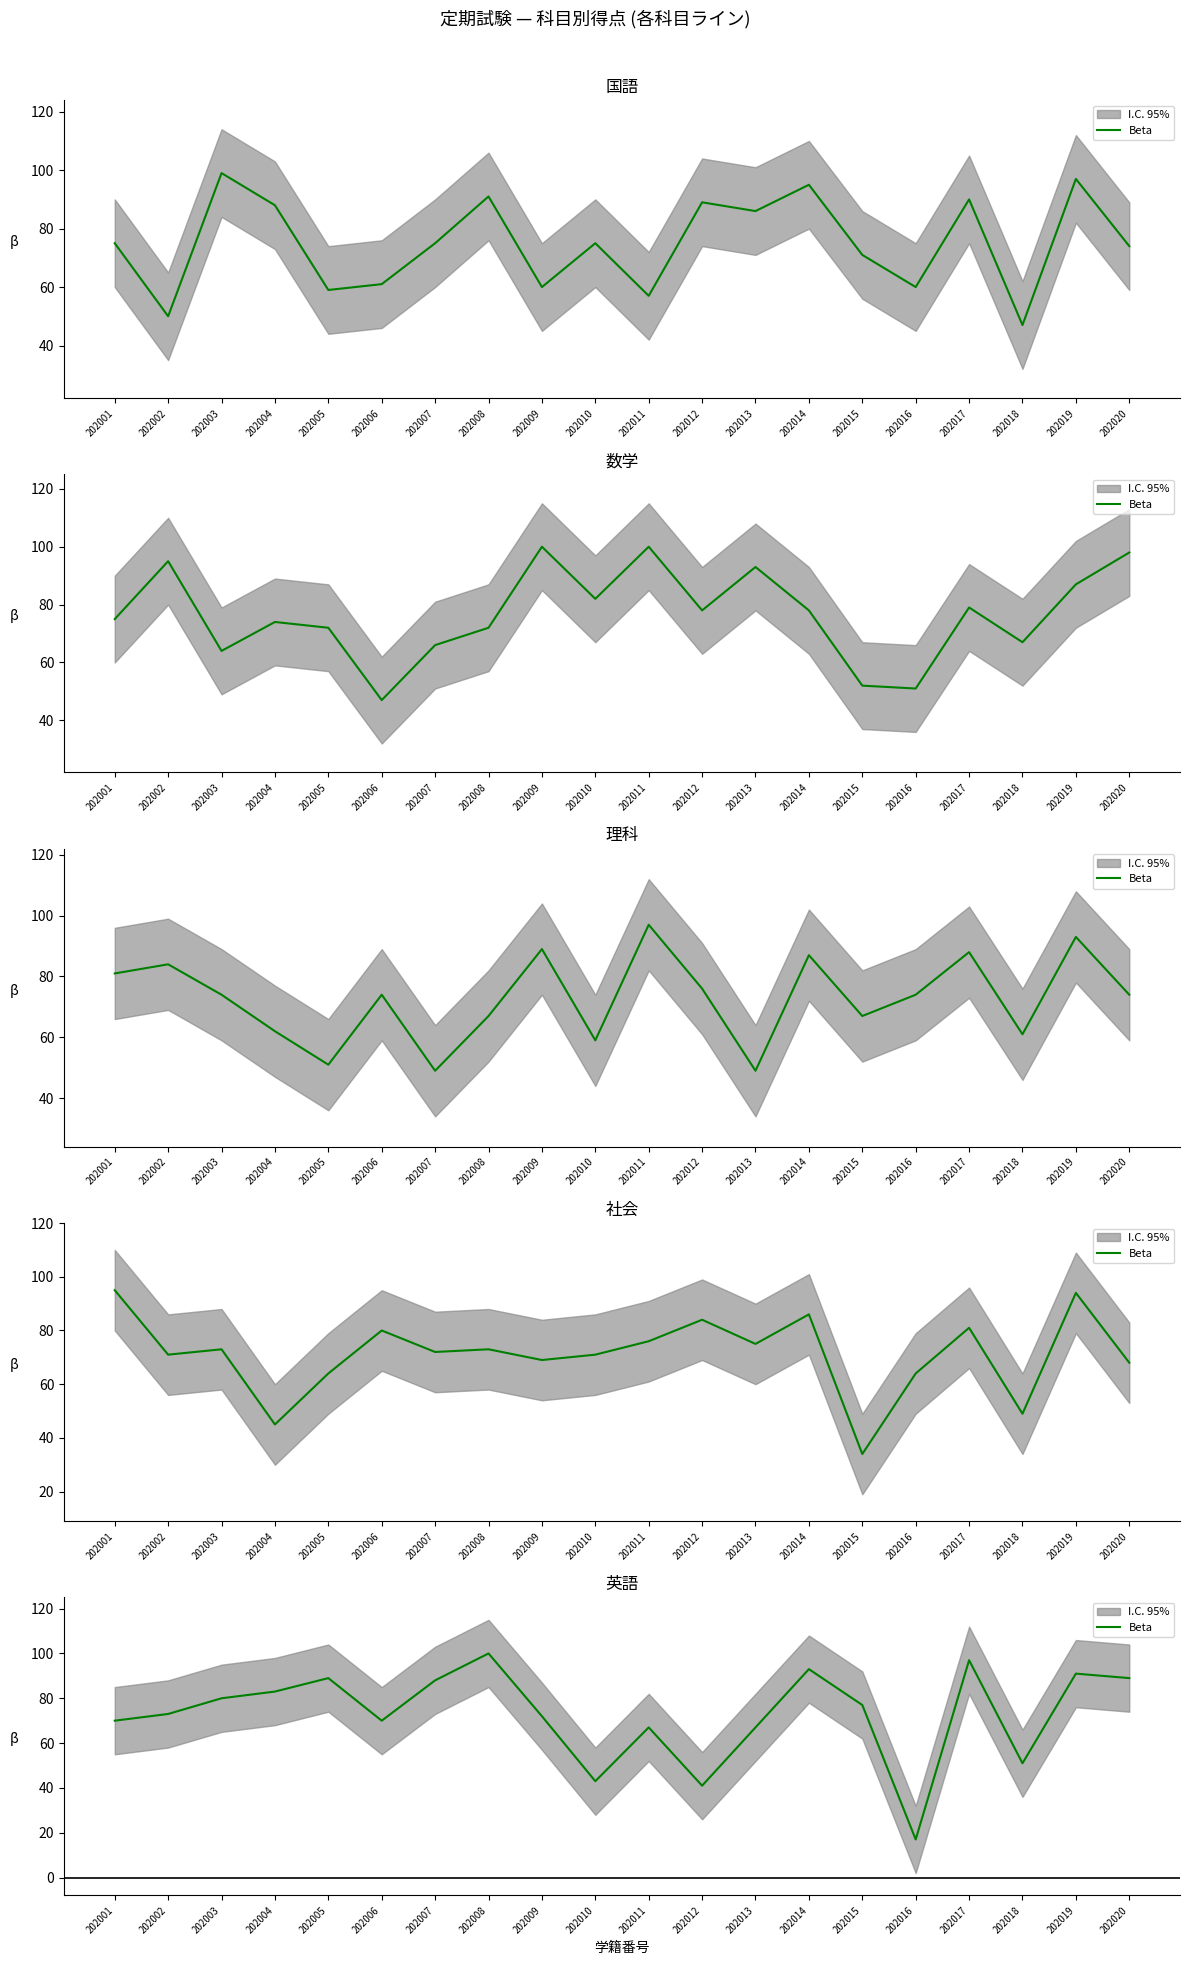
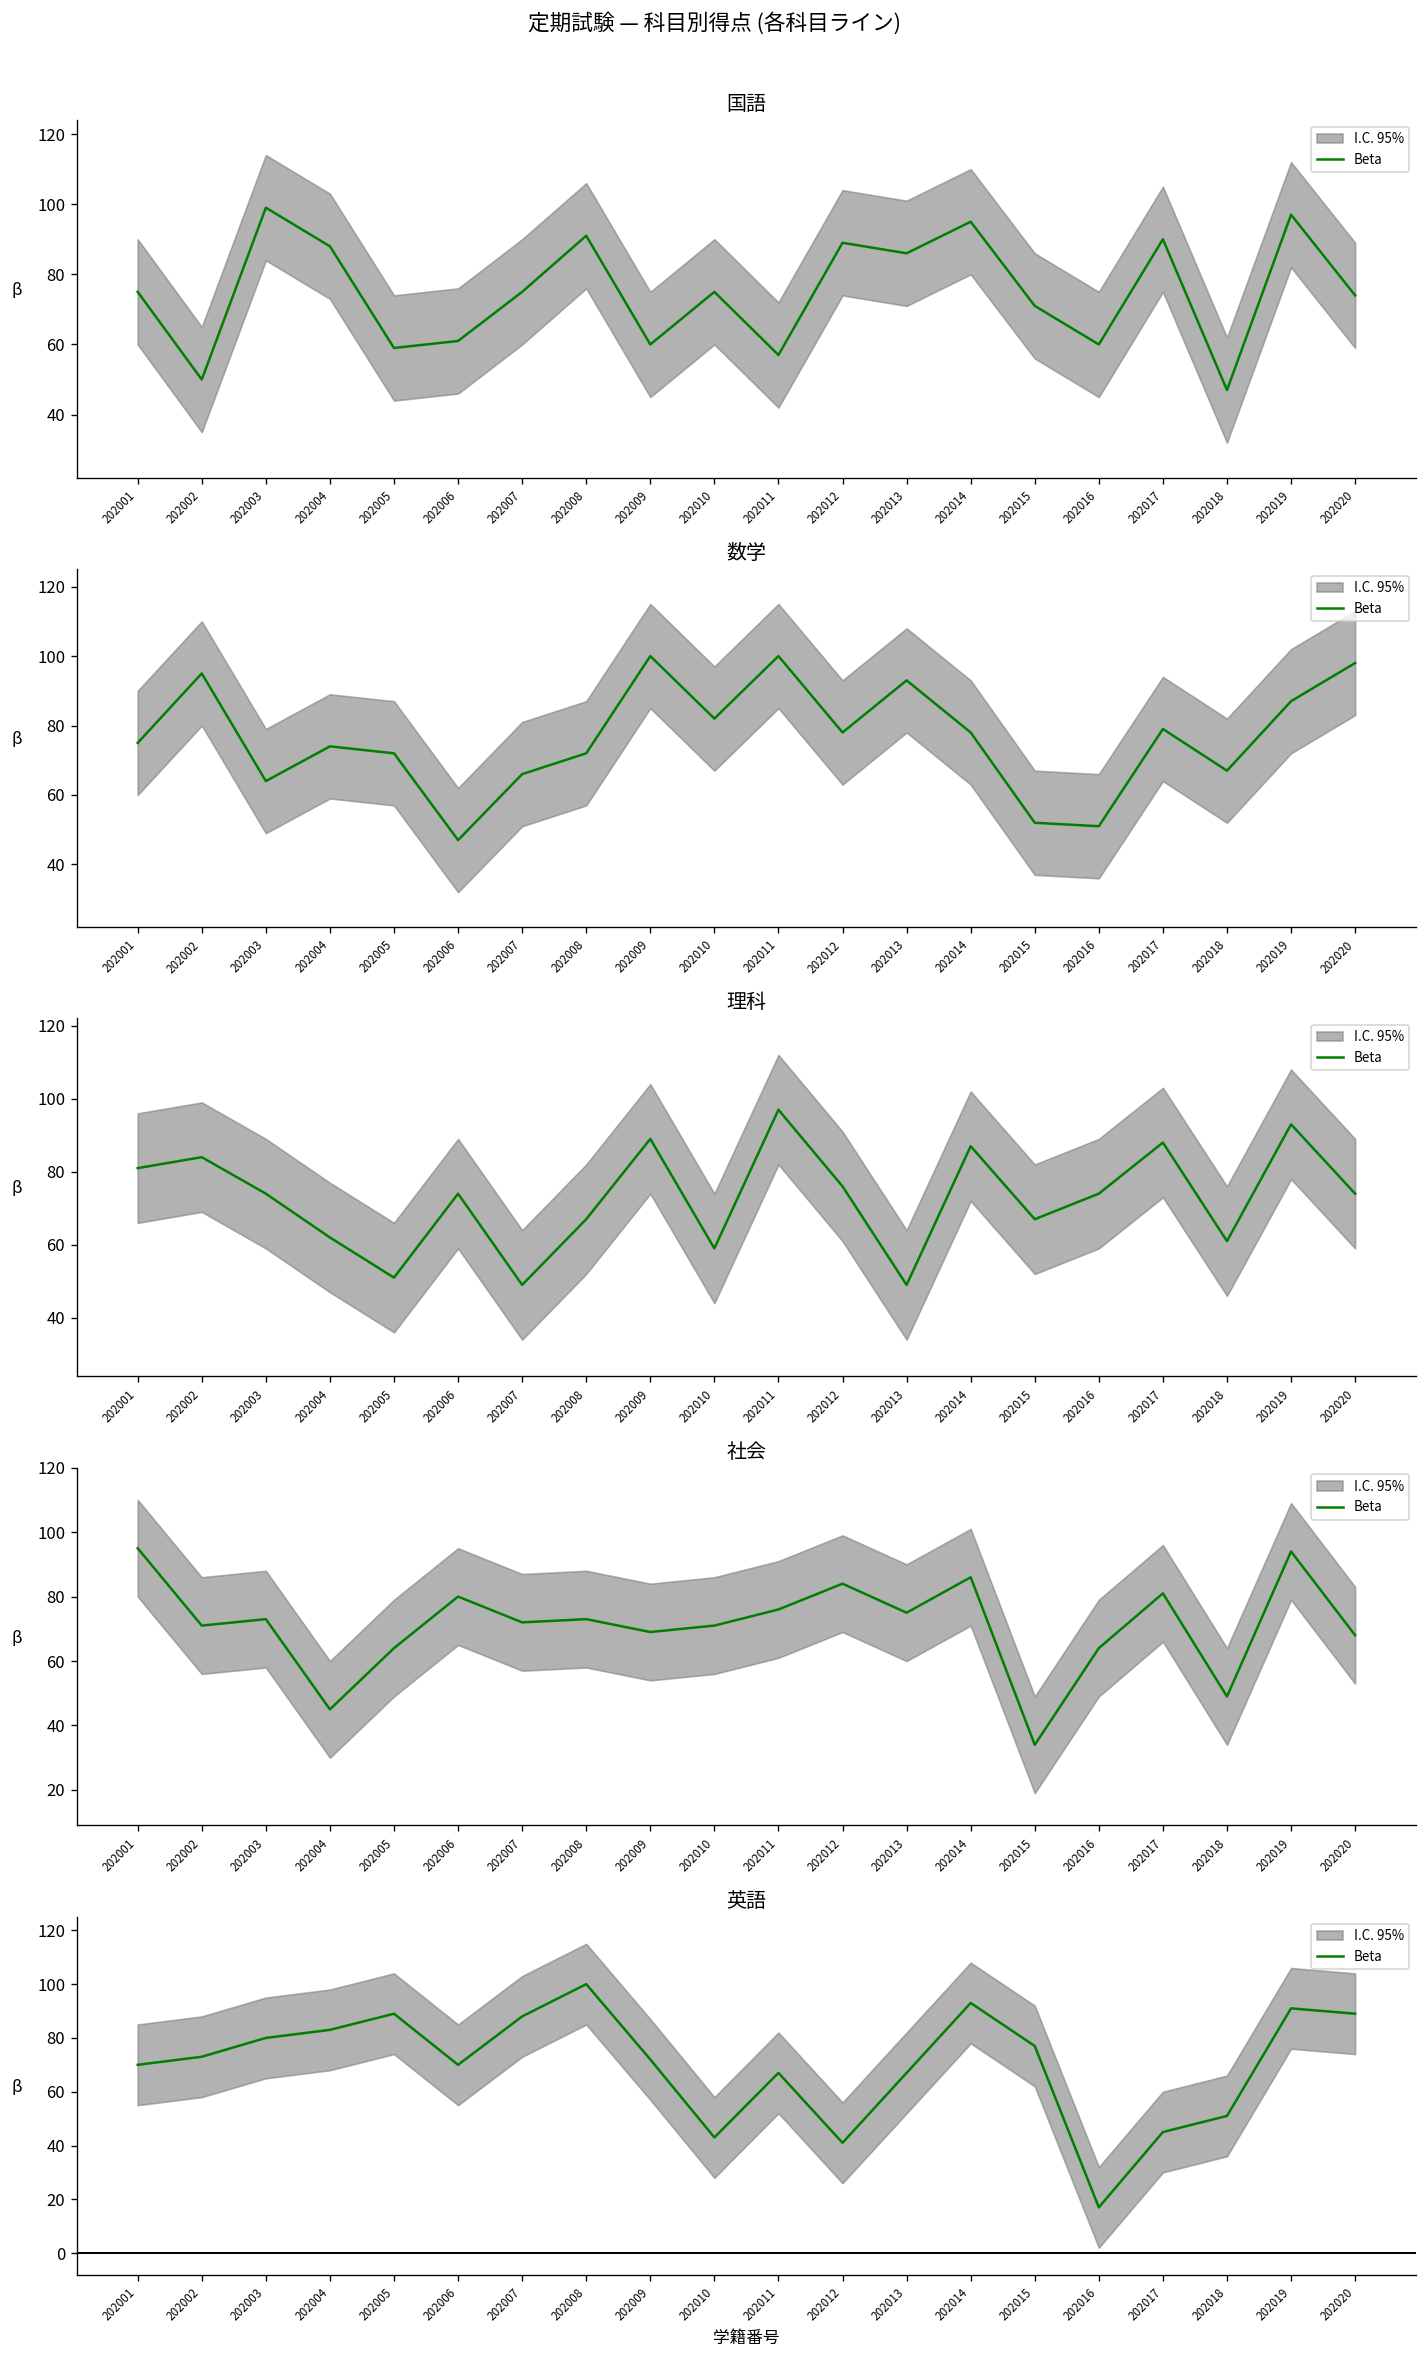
  {
    "国語": {
      "Beta": {
        "202001": 75,
        "202002": 50,
        "202003": 99,
        "202004": 88,
        "202005": 59,
        "202006": 61,
        "202007": 75,
        "202008": 91,
        "202009": 60,
        "202010": 75,
        "202011": 57,
        "202012": 89,
        "202013": 86,
        "202014": 95,
        "202015": 71,
        "202016": 60,
        "202017": 90,
        "202018": 47,
        "202019": 97,
        "202020": 74
      }
    },
    "数学": {
      "Beta": {
        "202001": 75,
        "202002": 95,
        "202003": 64,
        "202004": 74,
        "202005": 72,
        "202006": 47,
        "202007": 66,
        "202008": 72,
        "202009": 100,
        "202010": 82,
        "202011": 100,
        "202012": 78,
        "202013": 93,
        "202014": 78,
        "202015": 52,
        "202016": 51,
        "202017": 79,
        "202018": 67,
        "202019": 87,
        "202020": 98
      }
    },
    "理科": {
      "Beta": {
        "202001": 81,
        "202002": 84,
        "202003": 74,
        "202004": 62,
        "202005": 51,
        "202006": 74,
        "202007": 49,
        "202008": 67,
        "202009": 89,
        "202010": 59,
        "202011": 97,
        "202012": 76,
        "202013": 49,
        "202014": 87,
        "202015": 67,
        "202016": 74,
        "202017": 88,
        "202018": 61,
        "202019": 93,
        "202020": 74
      }
    },
    "社会": {
      "Beta": {
        "202001": 95,
        "202002": 71,
        "202003": 73,
        "202004": 45,
        "202005": 64,
        "202006": 80,
        "202007": 72,
        "202008": 73,
        "202009": 69,
        "202010": 71,
        "202011": 76,
        "202012": 84,
        "202013": 75,
        "202014": 86,
        "202015": 34,
        "202016": 64,
        "202017": 81,
        "202018": 49,
        "202019": 94,
        "202020": 68
      }
    },
    "英語": {
      "Beta": {
        "202001": 70,
        "202002": 73,
        "202003": 80,
        "202004": 83,
        "202005": 89,
        "202006": 70,
        "202007": 88,
        "202008": 100,
        "202009": 72,
        "202010": 43,
        "202011": 67,
        "202012": 41,
        "202013": 67,
        "202014": 93,
        "202015": 77,
        "202016": 17,
-       "202017": 97,
+       "202017": 45,
        "202018": 51,
        "202019": 91,
        "202020": 89
      }
    }
  }
